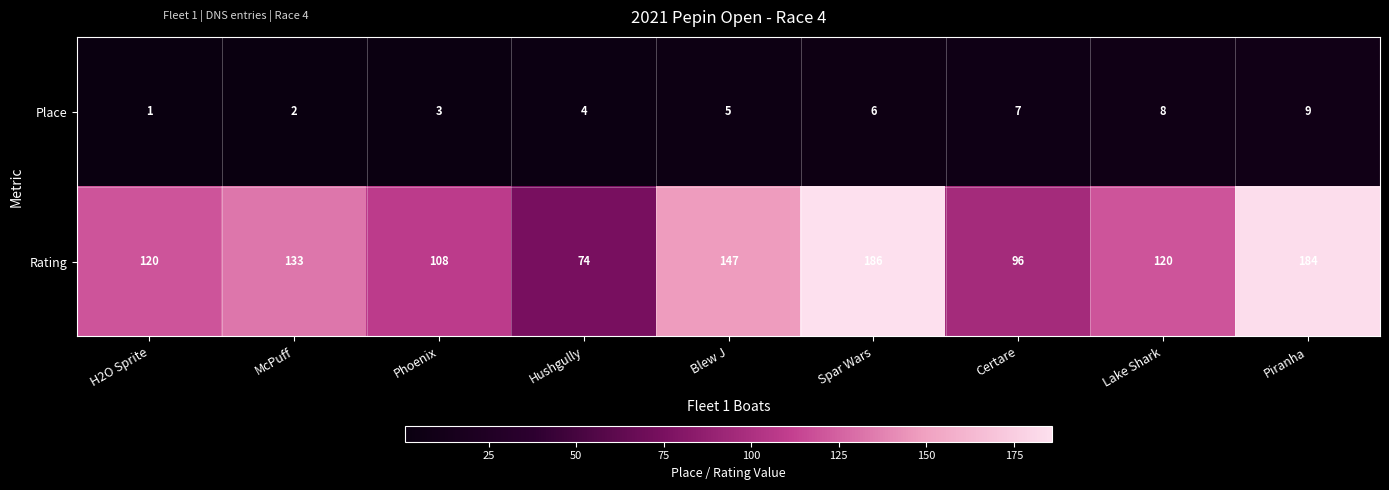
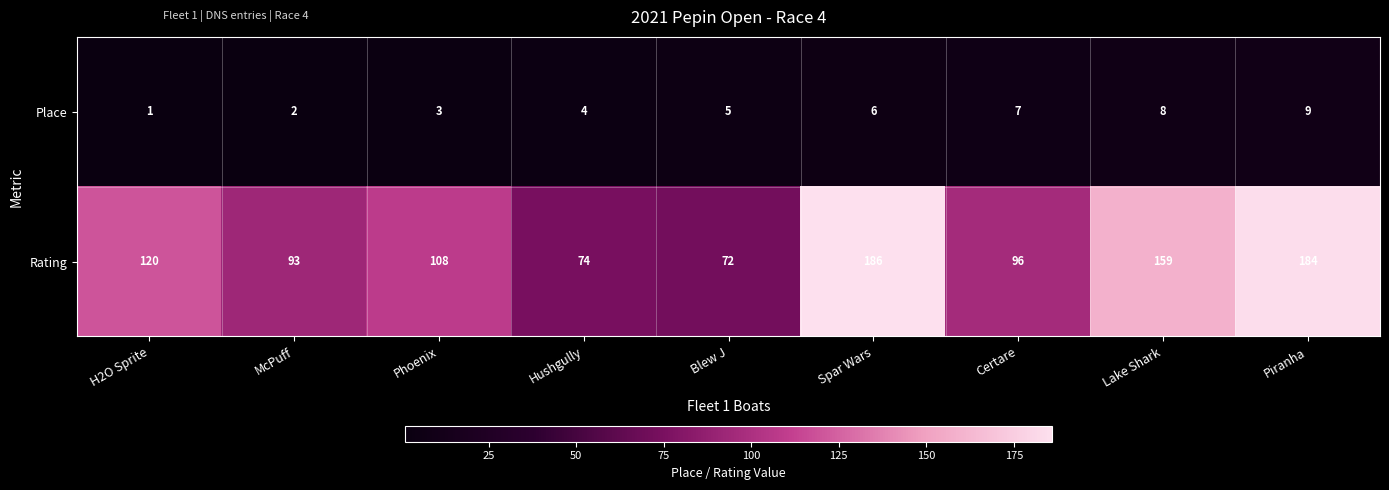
  {
    "Place": {
      "H2O Sprite": 1,
      "McPuff": 2,
      "Phoenix": 3,
      "Hushgully": 4,
      "Blew J": 5,
      "Spar Wars": 6,
      "Certare": 7,
      "Lake Shark": 8,
      "Piranha": 9
    },
    "Rating": {
      "H2O Sprite": 120,
-     "McPuff": 133,
+     "McPuff": 93,
      "Phoenix": 108,
      "Hushgully": 74,
-     "Blew J": 147,
+     "Blew J": 72,
      "Certare": 96,
-     "Lake Shark": 120
+     "Lake Shark": 159
    }
  }
